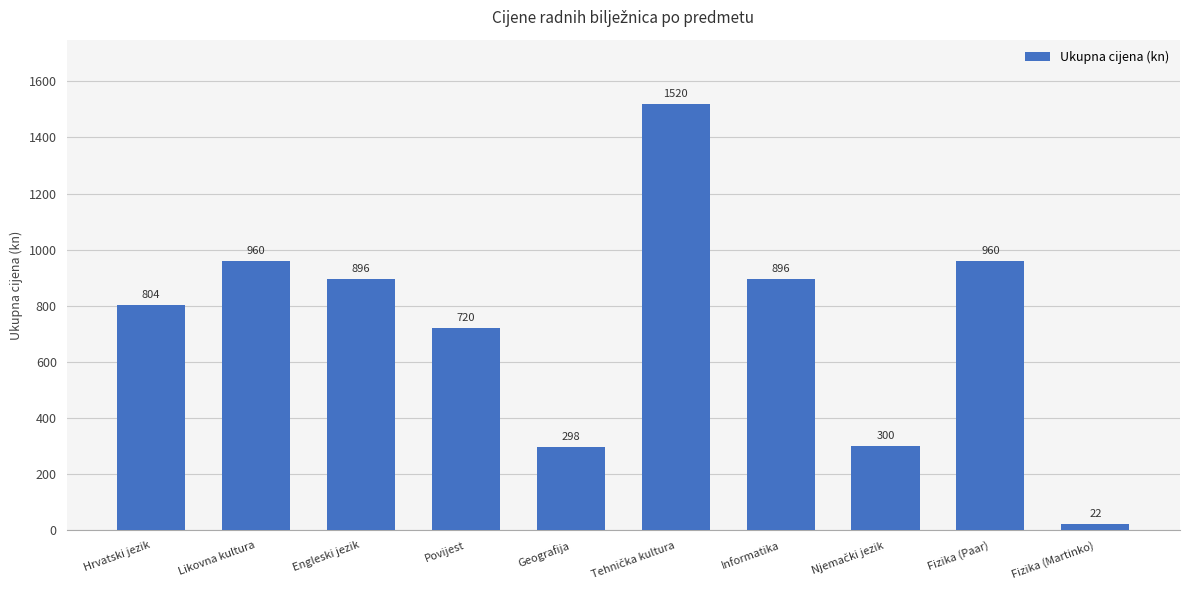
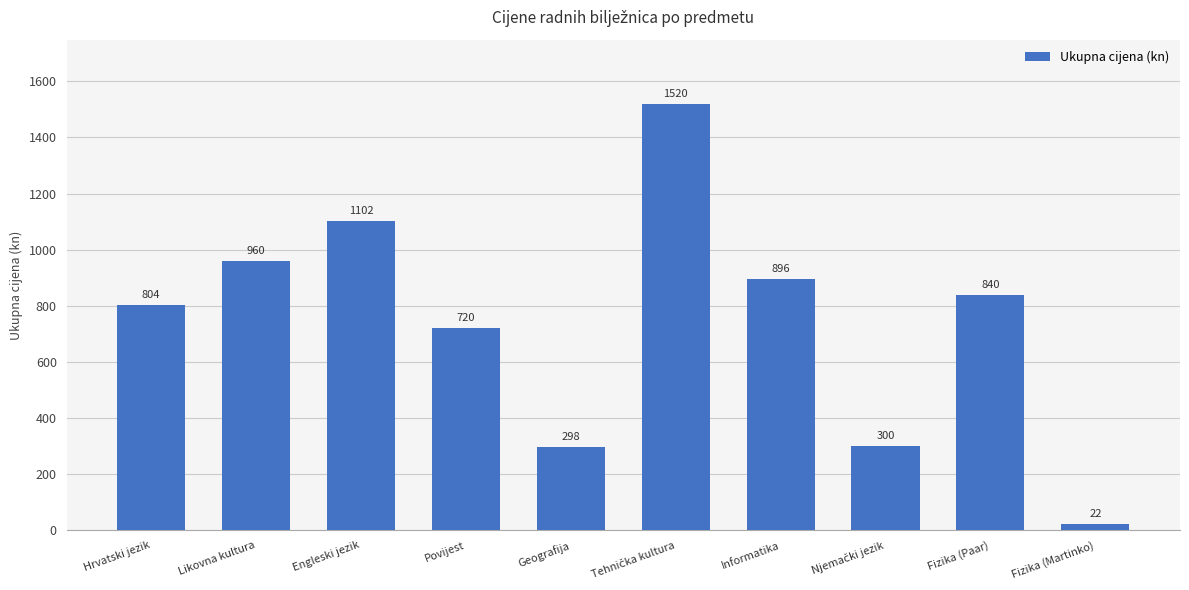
  {
    "Hrvatski jezik": 804,
    "Likovna kultura": 960,
-   "Engleski jezik": 896,
+   "Engleski jezik": 1102,
    "Povijest": 720,
    "Geografija": 298,
    "Tehnička kultura": 1520,
    "Informatika": 896,
    "Njemački jezik": 300,
-   "Fizika (Paar)": 960,
+   "Fizika (Paar)": 840,
    "Fizika (Martinko)": 22
  }
